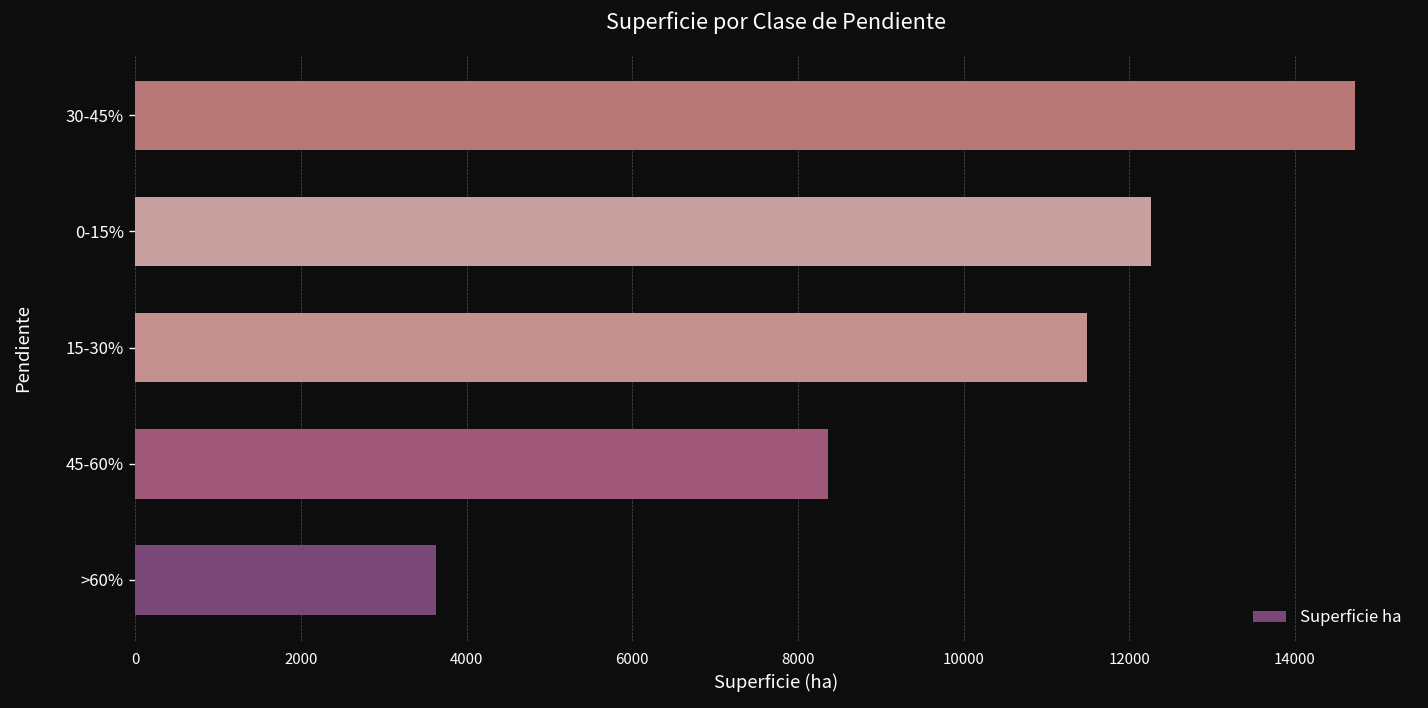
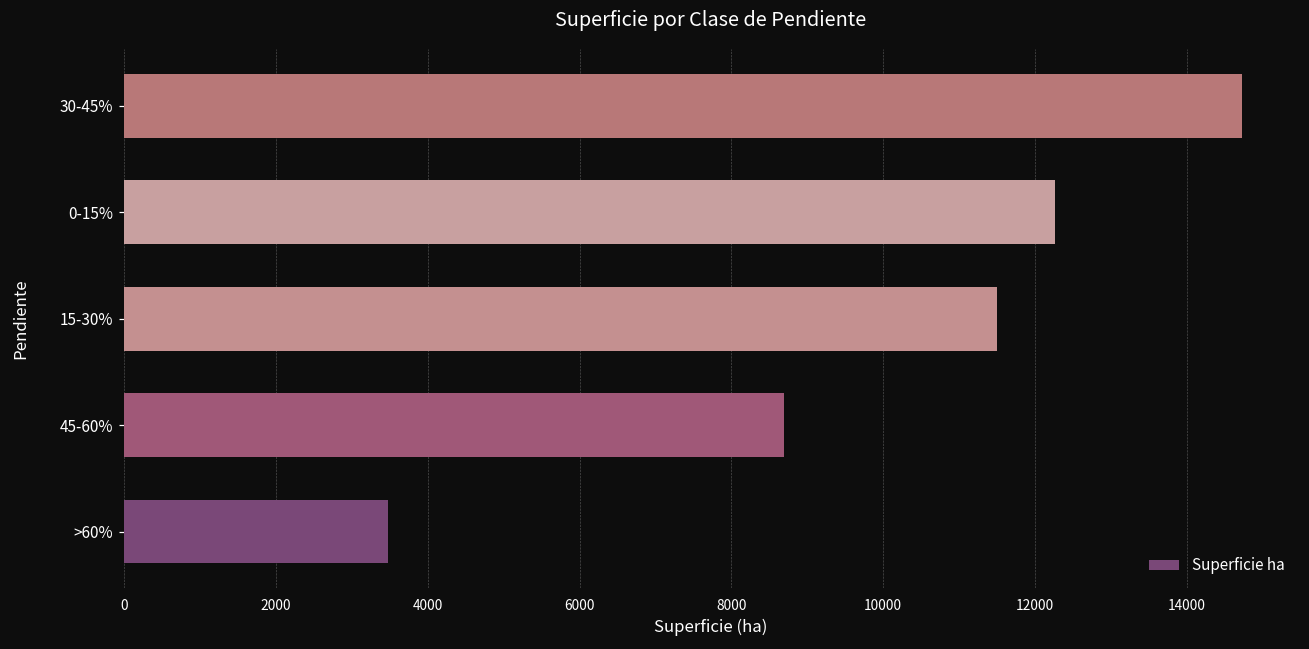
  {
    "30-45%": 14700,
    "0-15%": 12300,
    "15-30%": 11500,
-   "45-60%": 8400,
-   ">60%": 3600
+   "45-60%": 8700,
+   ">60%": 3500
  }
